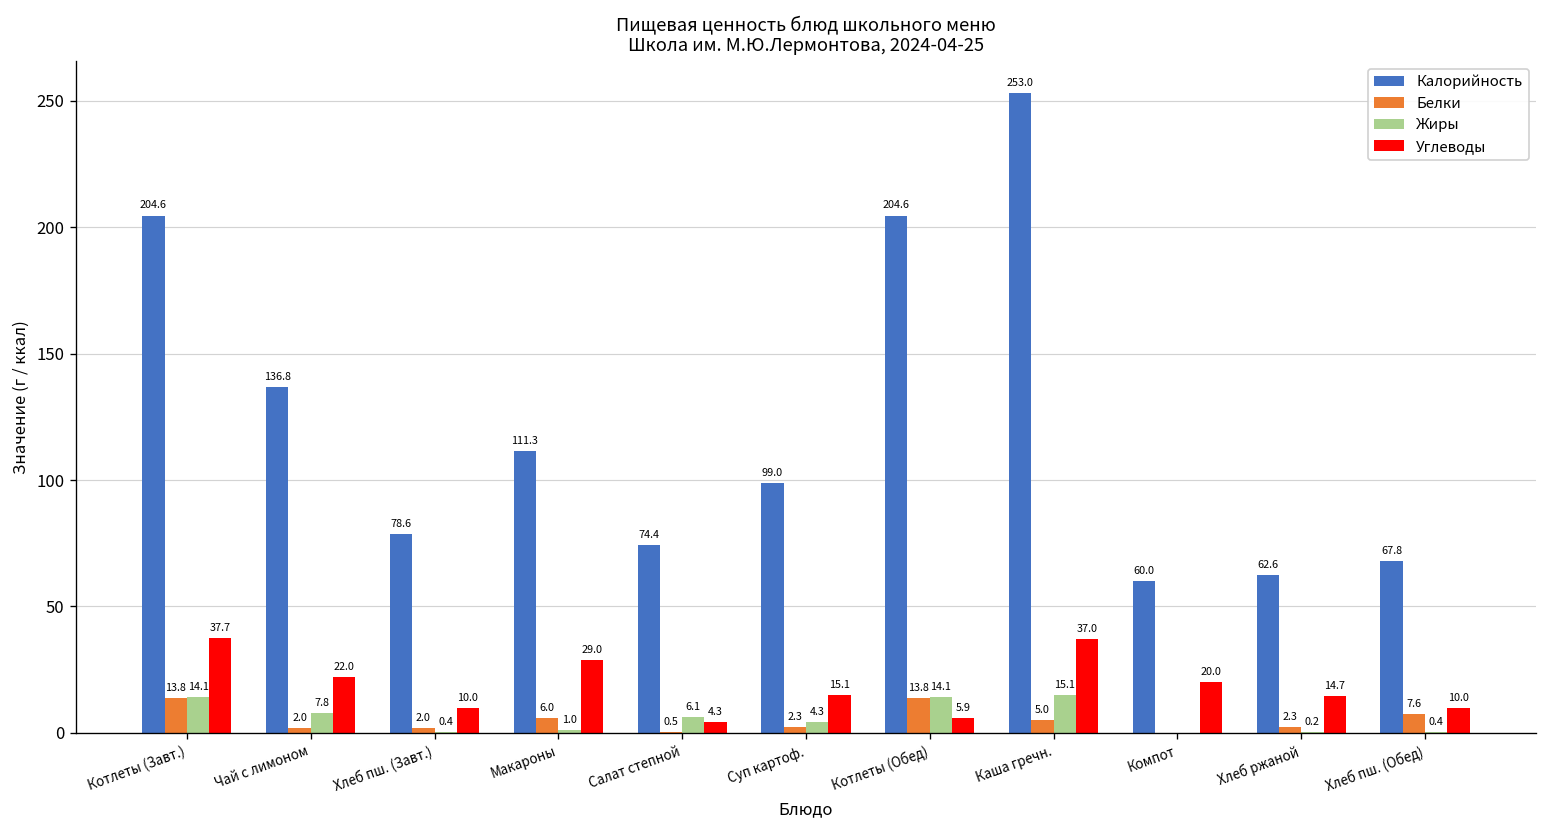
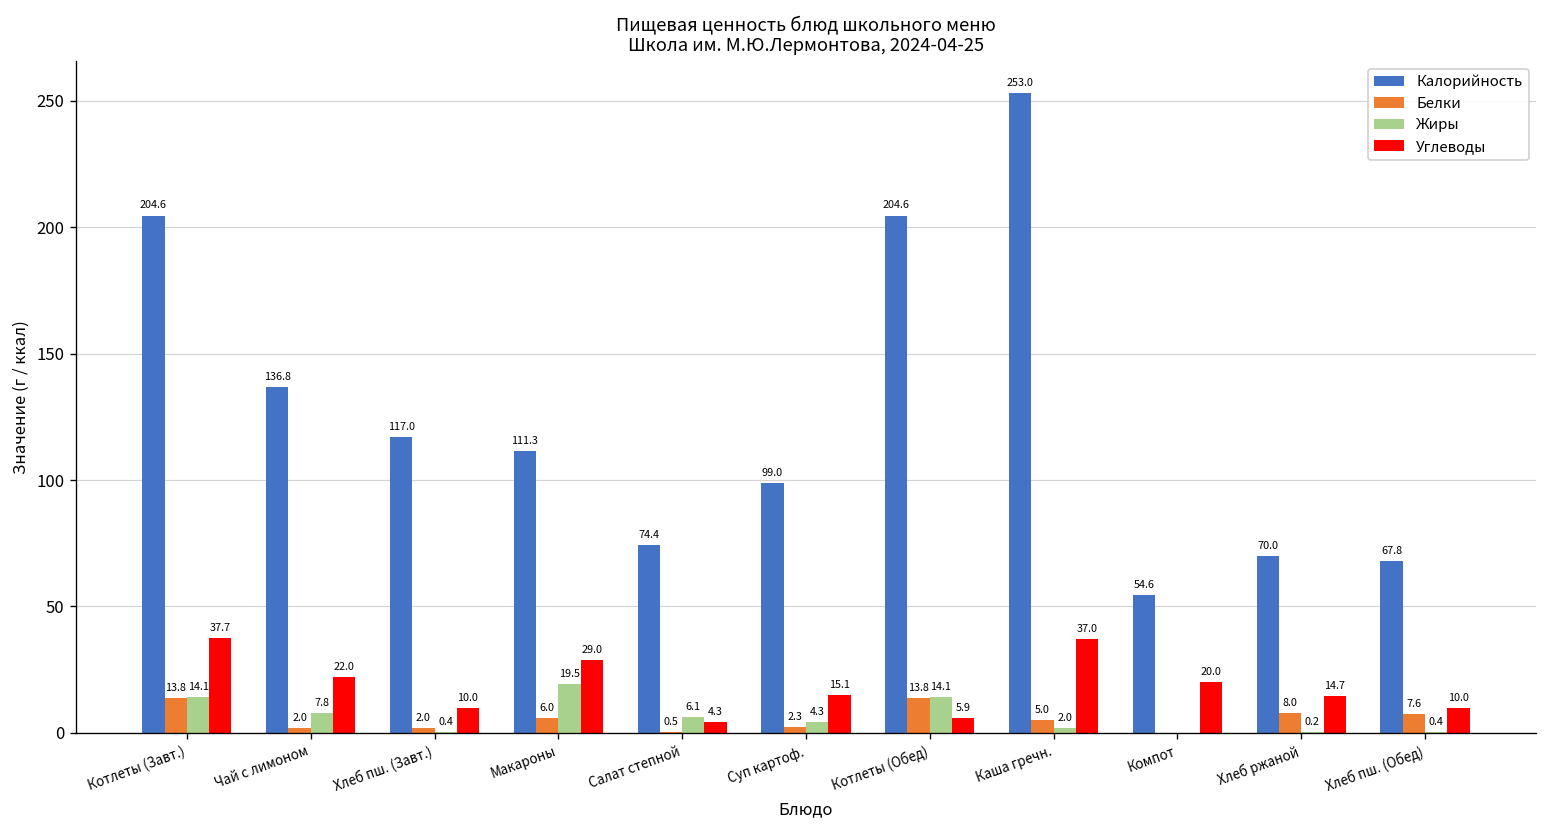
  {
    "Калорийность": {
      "Котлеты (Завт.)": 204.6,
      "Чай с лимоном": 136.8,
-     "Хлеб пш. (Завт.)": 78.6,
+     "Хлеб пш. (Завт.)": 117.0,
      "Макароны": 111.3,
      "Салат степной": 74.4,
      "Суп картоф.": 99.0,
      "Котлеты (Обед)": 204.6,
      "Каша гречн.": 253.0,
-     "Компот": 60.0,
-     "Хлеб ржаной": 62.6,
+     "Компот": 54.6,
+     "Хлеб ржаной": 70.0,
      "Хлеб пш. (Обед)": 67.8
    },
    "Белки": {
      "Котлеты (Завт.)": 13.8,
      "Чай с лимоном": 2.0,
      "Хлеб пш. (Завт.)": 2.0,
      "Макароны": 6.0,
      "Салат степной": 0.5,
      "Суп картоф.": 2.3,
      "Котлеты (Обед)": 13.8,
      "Каша гречн.": 5.0,
-     "Хлеб ржаной": 2.3,
+     "Хлеб ржаной": 8.0,
      "Хлеб пш. (Обед)": 7.6
    },
    "Жиры": {
      "Котлеты (Завт.)": 14.1,
      "Чай с лимоном": 7.8,
      "Хлеб пш. (Завт.)": 0.4,
-     "Макароны": 1.0,
+     "Макароны": 19.5,
      "Салат степной": 6.1,
      "Суп картоф.": 4.3,
      "Котлеты (Обед)": 14.1,
-     "Каша гречн.": 15.1,
+     "Каша гречн.": 2.0,
      "Хлеб ржаной": 0.2,
      "Хлеб пш. (Обед)": 0.4
    },
    "Углеводы": {
      "Котлеты (Завт.)": 37.7,
      "Чай с лимоном": 22.0,
      "Хлеб пш. (Завт.)": 10.0,
      "Макароны": 29.0,
      "Салат степной": 4.3,
      "Суп картоф.": 15.1,
      "Котлеты (Обед)": 5.9,
      "Каша гречн.": 37.0,
      "Компот": 20.0,
      "Хлеб ржаной": 14.7,
      "Хлеб пш. (Обед)": 10.0
    }
  }
